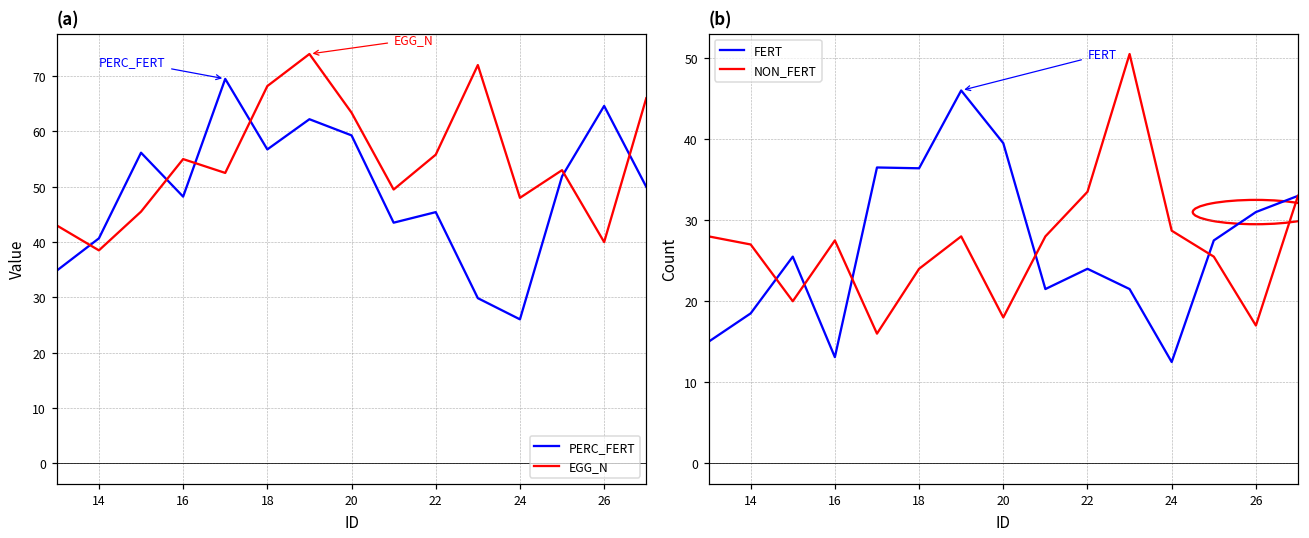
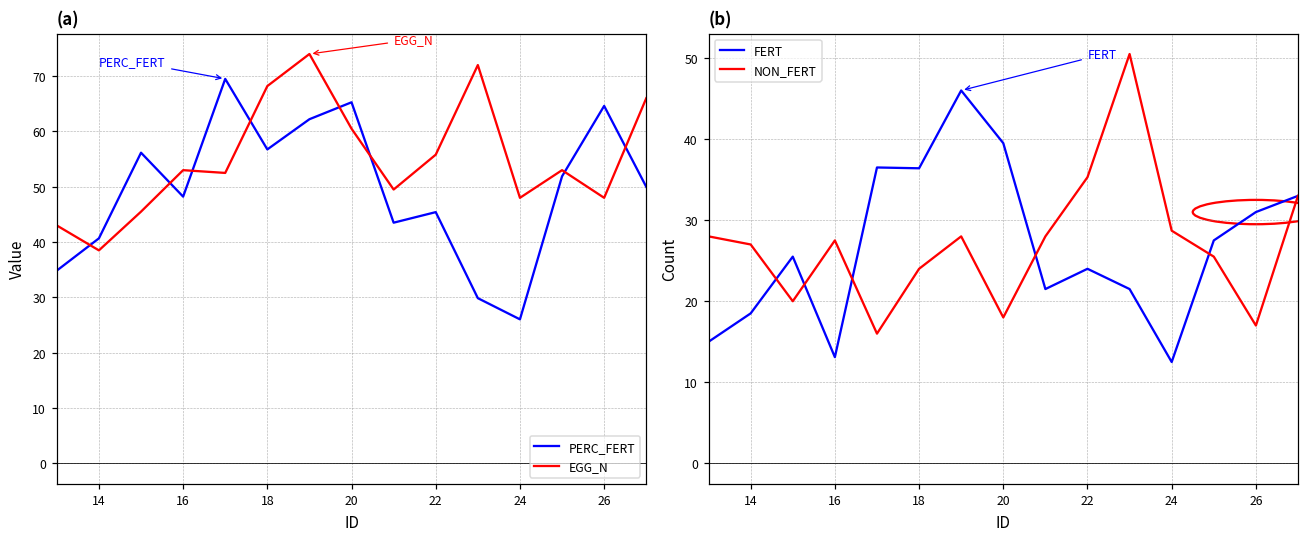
  {
    "(a)": {
      "PERC_FERT": {
        "14": 41,
        "16": 48,
        "18": 57,
-       "20": 59,
+       "20": 65,
        "22": 45,
        "24": 26,
        "26": 65
      },
      "EGG_N": {
        "14": 39,
-       "16": 55,
+       "16": 53,
        "18": 68,
-       "20": 63,
+       "20": 61,
        "22": 56,
        "24": 48,
-       "26": 40
+       "26": 48
      }
    },
    "(b)": {
      "FERT": {
        "14": 19,
        "16": 13,
        "18": 36,
        "20": 40,
        "22": 24,
        "24": 13,
        "26": 31
      },
      "NON_FERT": {
        "14": 27,
        "16": 28,
        "18": 24,
        "20": 18,
-       "22": 34,
+       "22": 35,
        "24": 29,
        "26": 17
      }
    }
  }
